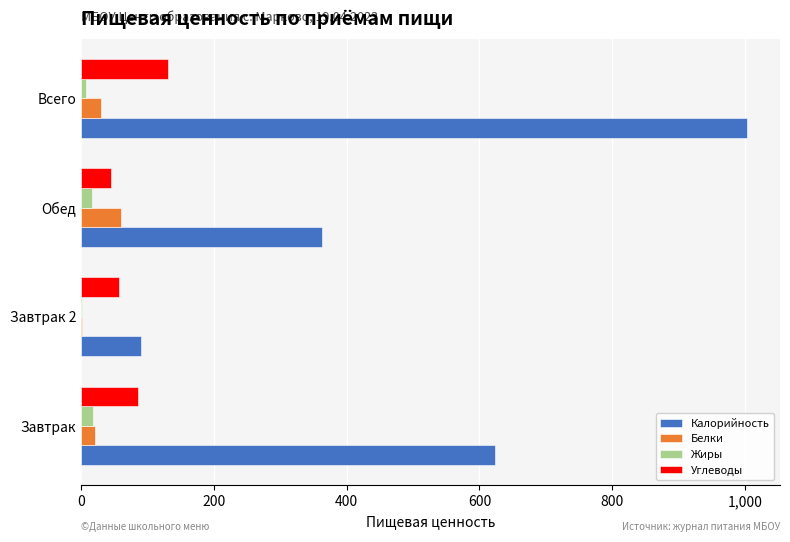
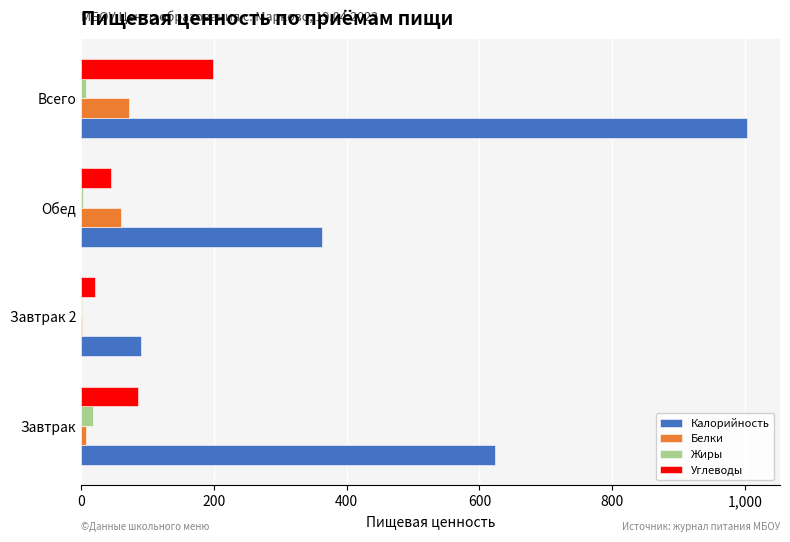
  {
    "Калорийность": {
      "Всего": "1,000",
      "Обед": "360",
      "Завтрак 2": "90",
      "Завтрак": "620"
    },
    "Белки": {
-     "Всего": "30",
+     "Всего": "70",
      "Обед": "60",
-     "Завтрак": "20"
+     "Завтрак": "10"
    },
    "Жиры": {
      "Всего": "10",
-     "Обед": "20",
+     "Обед": "0",
      "Завтрак": "20"
    },
    "Углеводы": {
-     "Всего": "130",
+     "Всего": "200",
      "Обед": "40",
-     "Завтрак 2": "60",
+     "Завтрак 2": "20",
      "Завтрак": "90"
    }
  }
